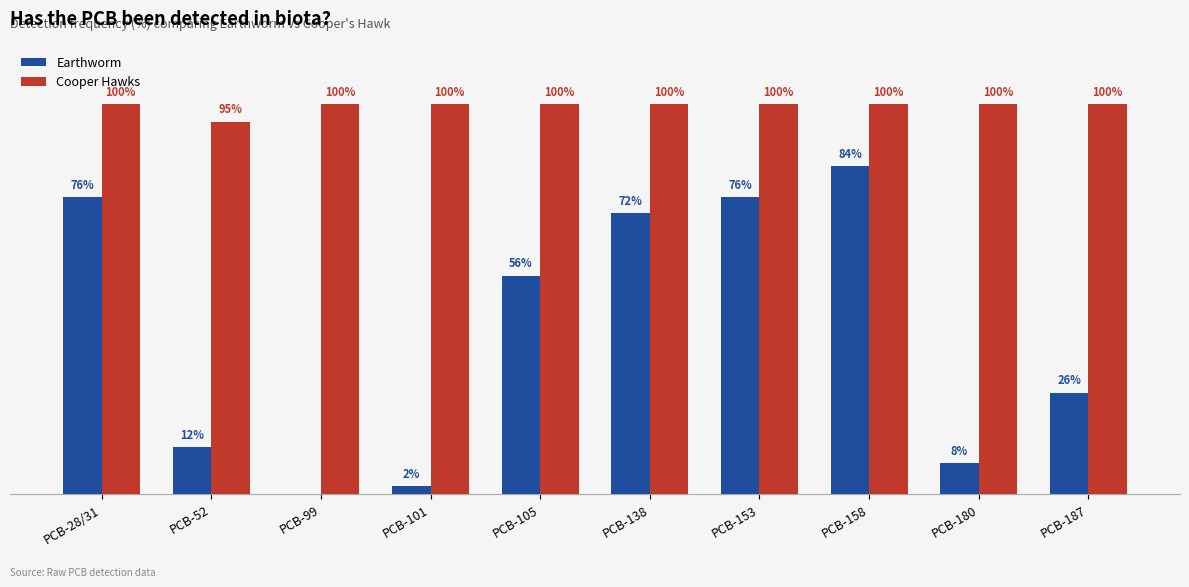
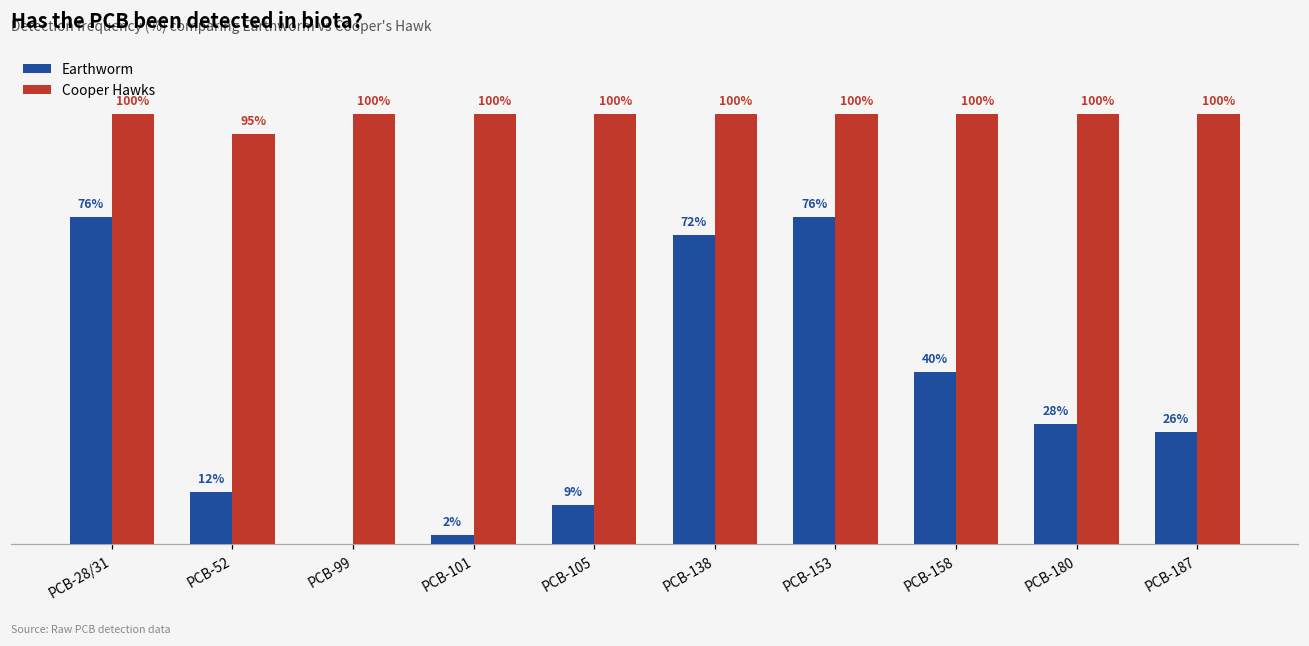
  {
    "Earthworm": {
      "PCB-28/31": "76%",
      "PCB-52": "12%",
      "PCB-101": "2%",
-     "PCB-105": "56%",
+     "PCB-105": "9%",
      "PCB-138": "72%",
      "PCB-153": "76%",
-     "PCB-158": "84%",
-     "PCB-180": "8%",
+     "PCB-158": "40%",
+     "PCB-180": "28%",
      "PCB-187": "26%"
    },
    "Cooper Hawks": {
      "PCB-28/31": "100%",
      "PCB-52": "95%",
      "PCB-99": "100%",
      "PCB-101": "100%",
      "PCB-105": "100%",
      "PCB-138": "100%",
      "PCB-153": "100%",
      "PCB-158": "100%",
      "PCB-180": "100%",
      "PCB-187": "100%"
    }
  }
